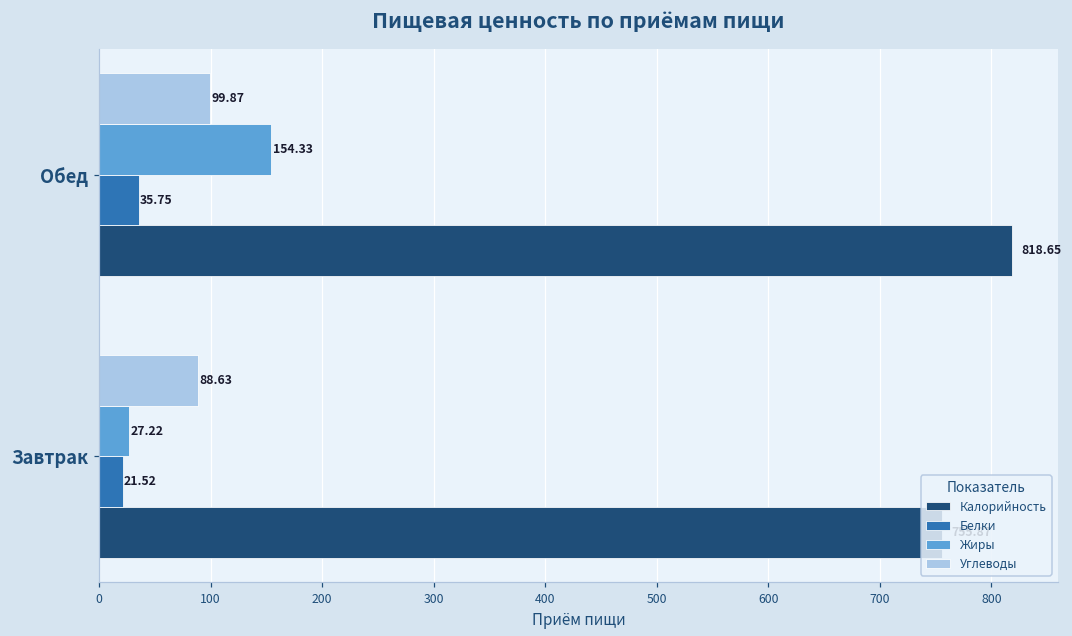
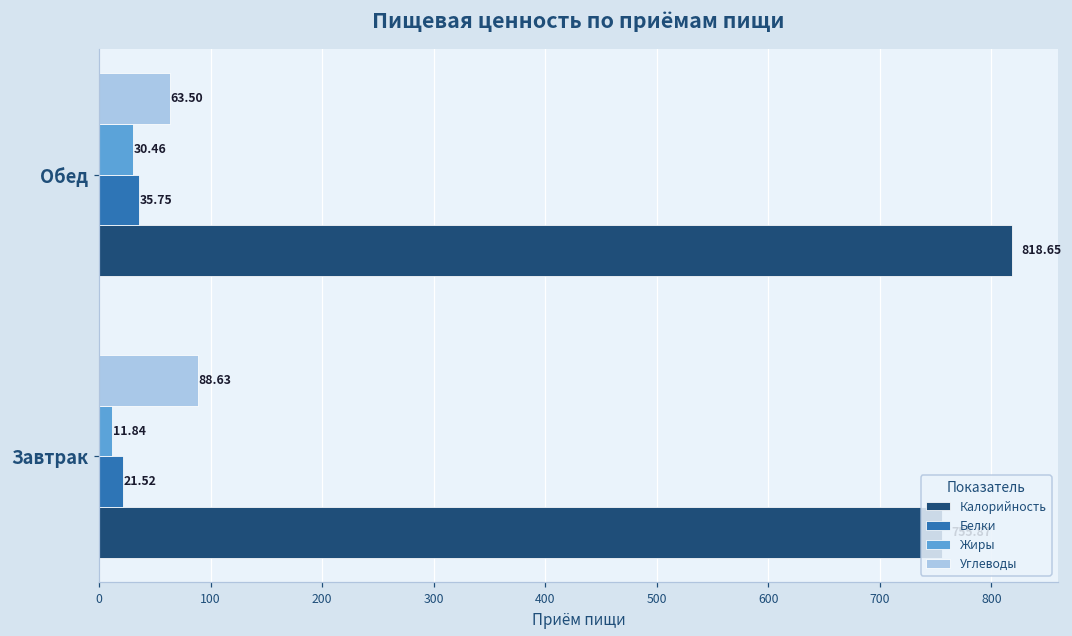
  {
    "Калорийность": {
      "Обед": 818.65
    },
    "Белки": {
      "Обед": 35.75,
      "Завтрак": 21.52
    },
    "Жиры": {
-     "Обед": 154.33,
-     "Завтрак": 27.22
+     "Обед": 30.46,
+     "Завтрак": 11.84
    },
    "Углеводы": {
-     "Обед": 99.87,
+     "Обед": 63.50,
      "Завтрак": 88.63
    }
  }
